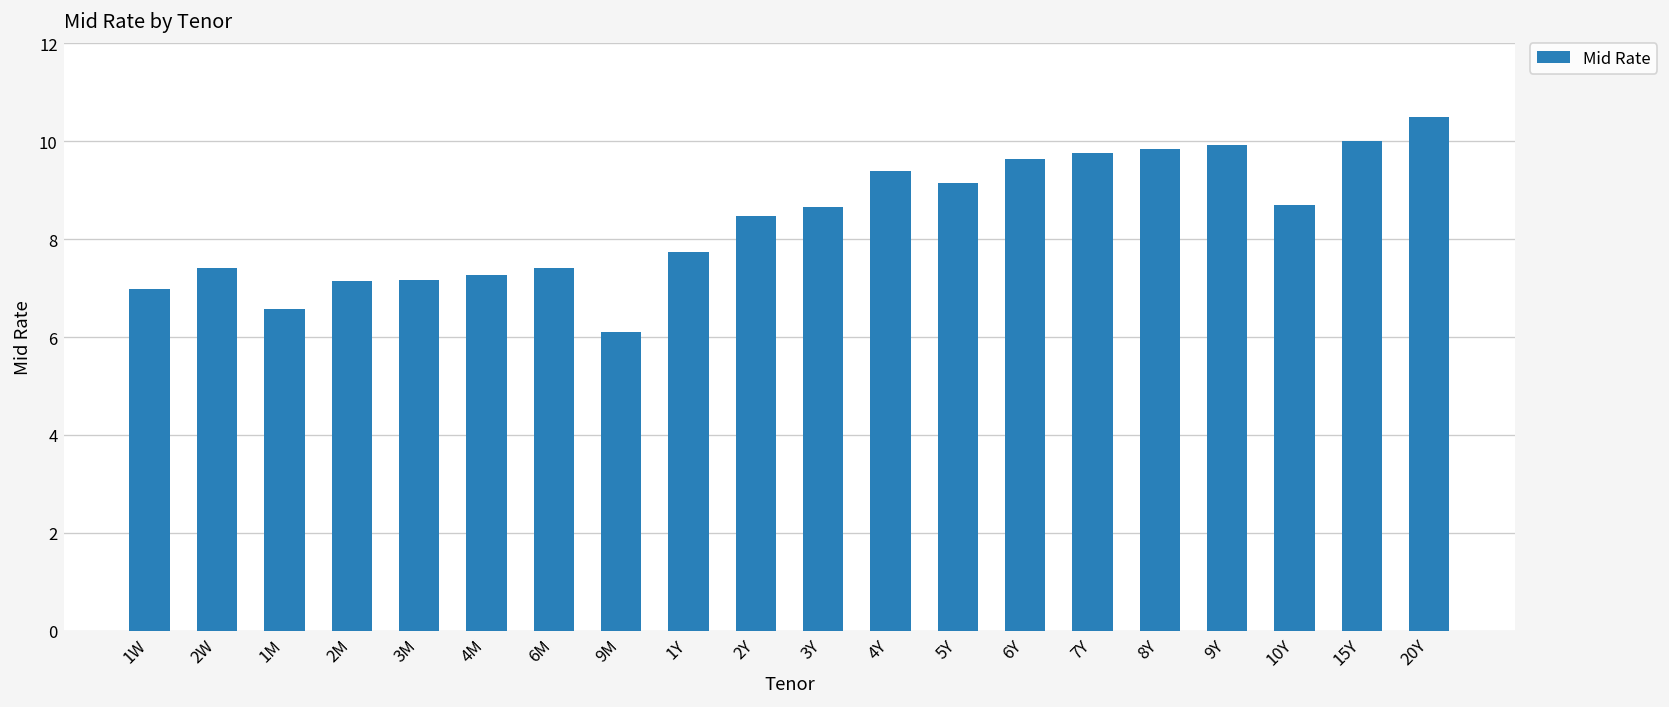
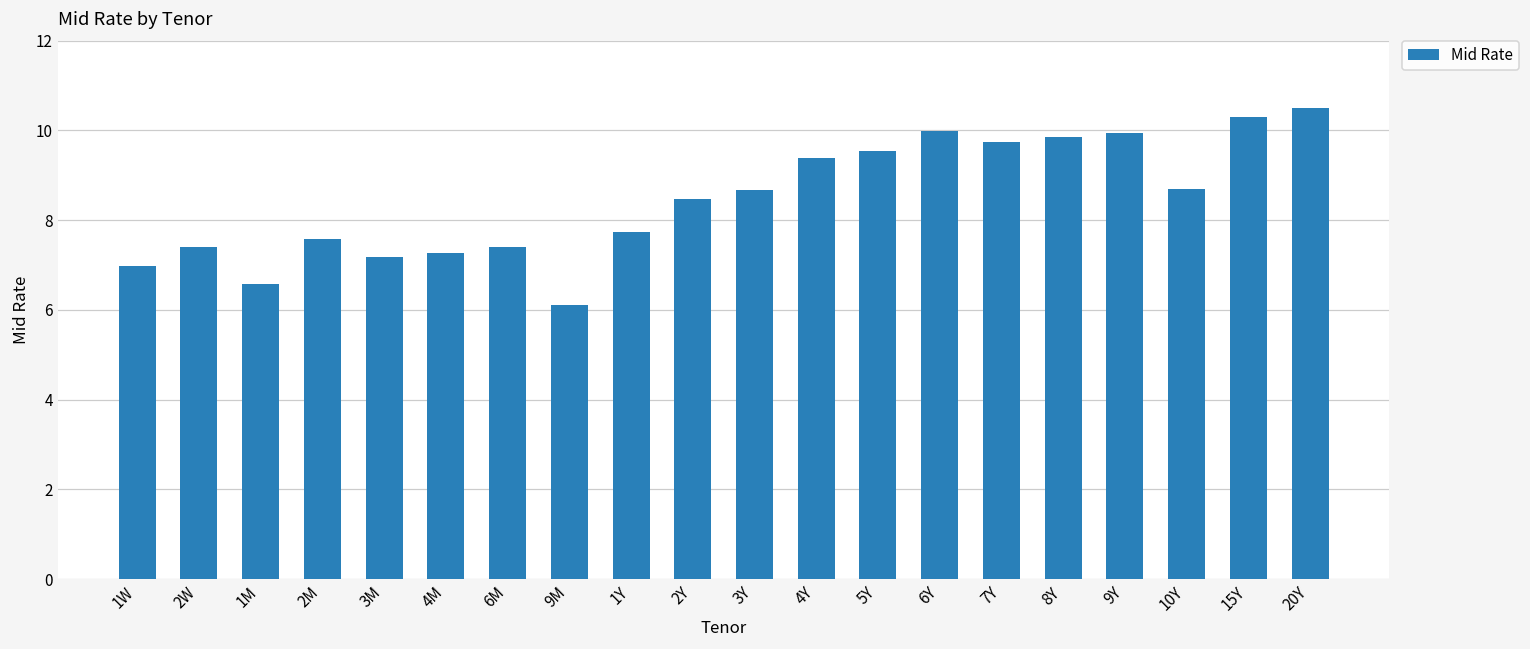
  {
    "1W": 7.0,
    "2W": 7.4,
    "1M": 6.6,
-   "2M": 7.2,
+   "2M": 7.6,
    "3M": 7.2,
    "4M": 7.3,
    "6M": 7.4,
    "9M": 6.1,
    "1Y": 7.7,
    "2Y": 8.5,
    "3Y": 8.7,
    "4Y": 9.4,
-   "5Y": 9.2,
-   "6Y": 9.6,
+   "5Y": 9.6,
+   "6Y": 10.0,
    "7Y": 9.8,
    "8Y": 9.9,
    "9Y": 9.9,
    "10Y": 8.7,
-   "15Y": 10.0,
+   "15Y": 10.3,
    "20Y": 10.5
  }
